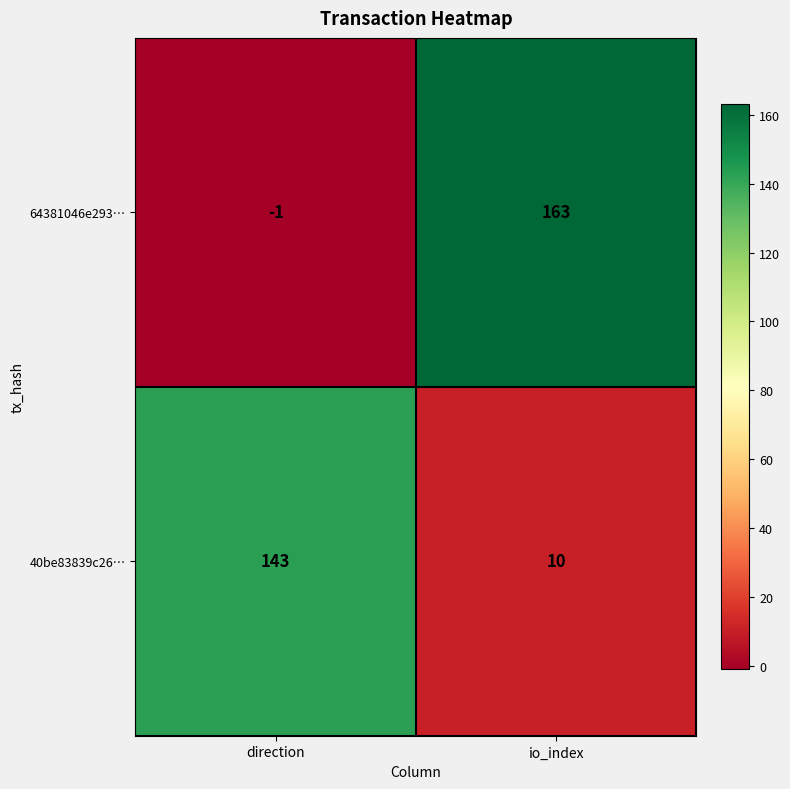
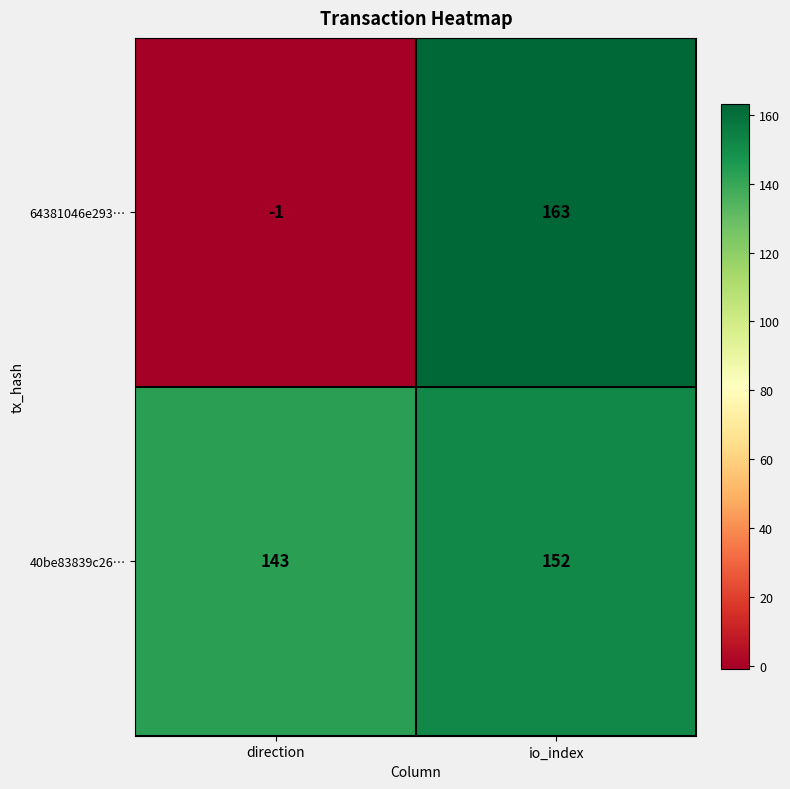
  {
    "64381046e293…": {
      "direction": -1,
      "io_index": 163
    },
    "40be83839c26…": {
      "direction": 143,
-     "io_index": 10
+     "io_index": 152
    }
  }
